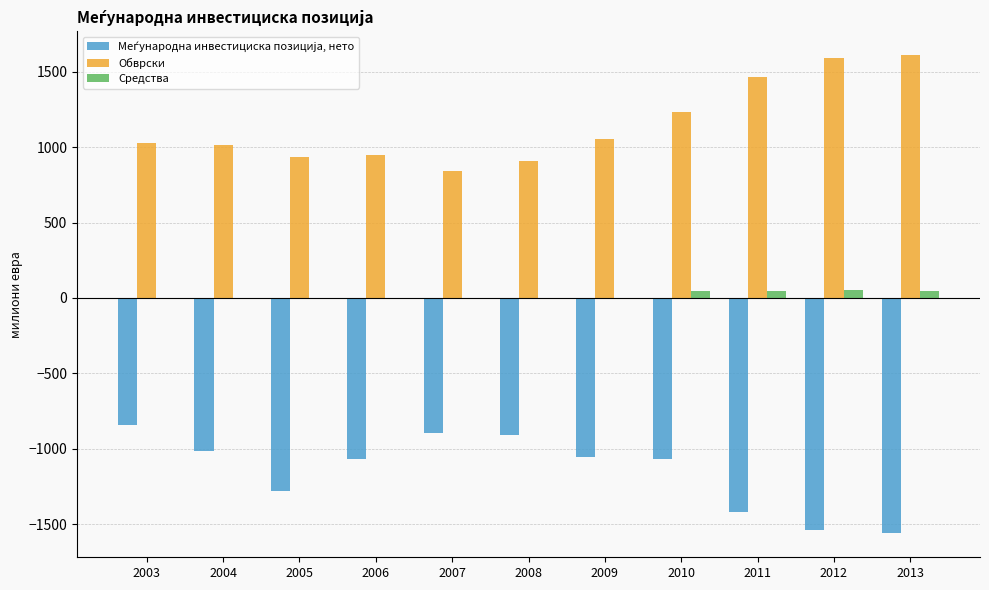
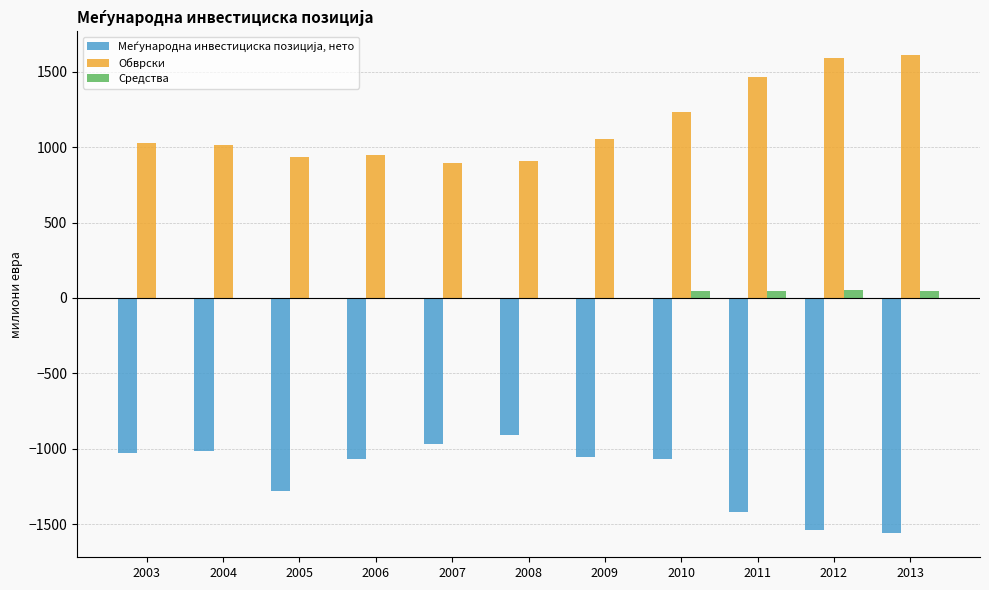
  {
    "Меѓународна инвестициска позиција, нето": {
-     "2003": -840,
+     "2003": -1030,
      "2004": -1020,
      "2005": -1280,
      "2006": -1070,
-     "2007": -900,
+     "2007": -970,
      "2008": -910,
      "2009": -1060,
      "2010": -1070,
      "2011": -1420,
      "2012": -1540,
      "2013": -1560
    },
    "Обврски": {
      "2003": 1030,
      "2004": 1020,
      "2005": 930,
      "2006": 950,
-     "2007": 840,
+     "2007": 900,
      "2008": 910,
      "2009": 1060,
      "2010": 1230,
      "2011": 1460,
      "2012": 1590,
      "2013": 1610
    },
    "Средства": {
      "2003": 0,
      "2004": 0,
      "2005": 0,
      "2006": 0,
      "2007": 0,
      "2008": 0,
      "2009": 0,
      "2010": 50,
      "2011": 50,
      "2012": 50,
      "2013": 50
    }
  }
